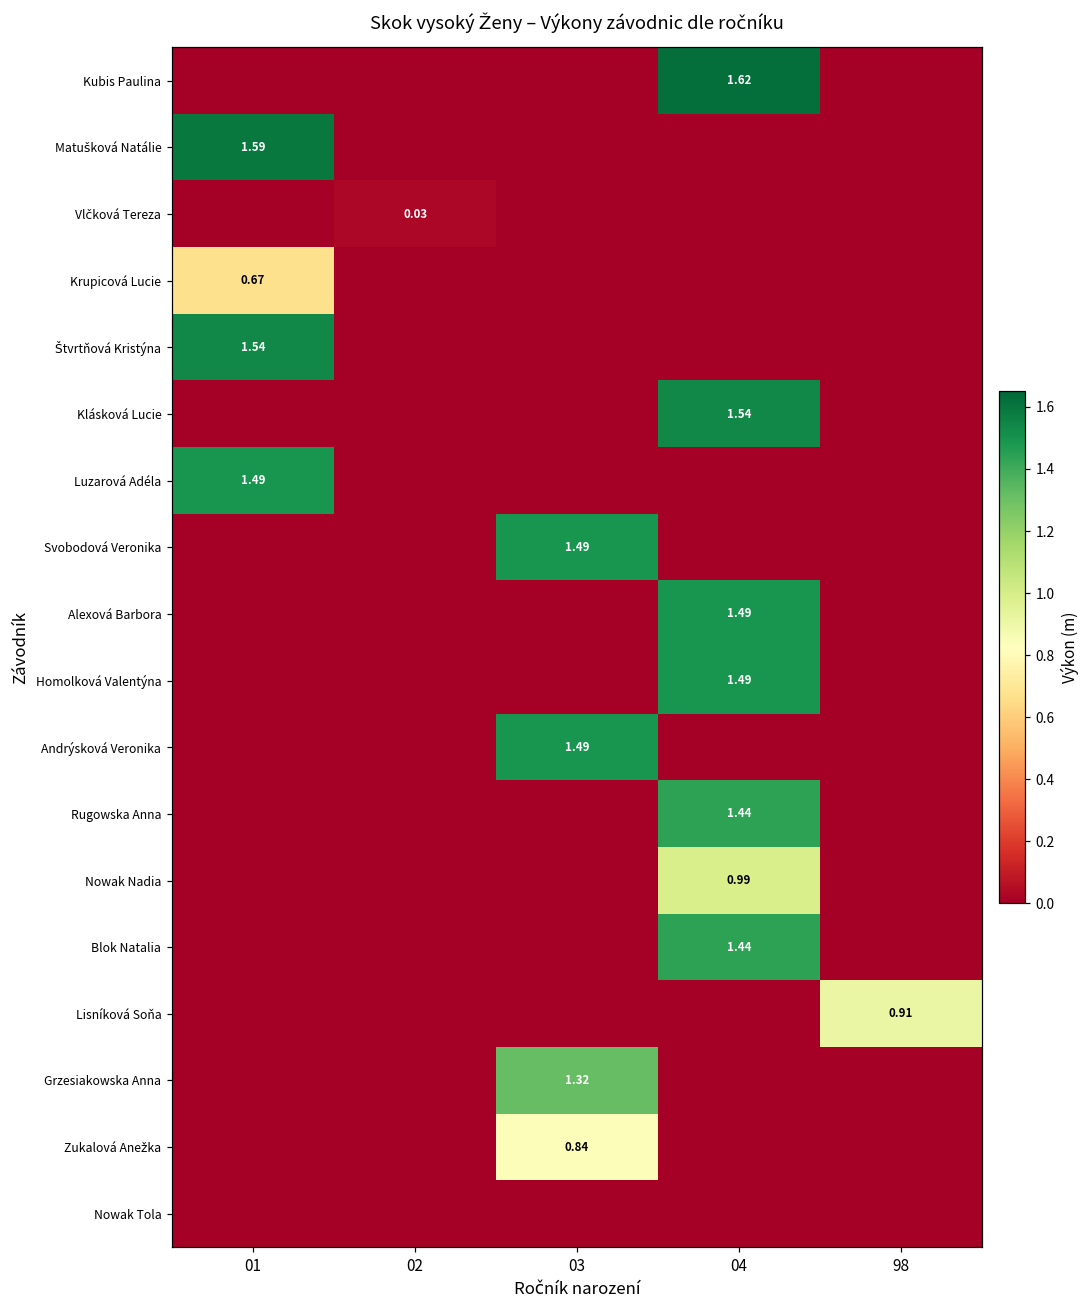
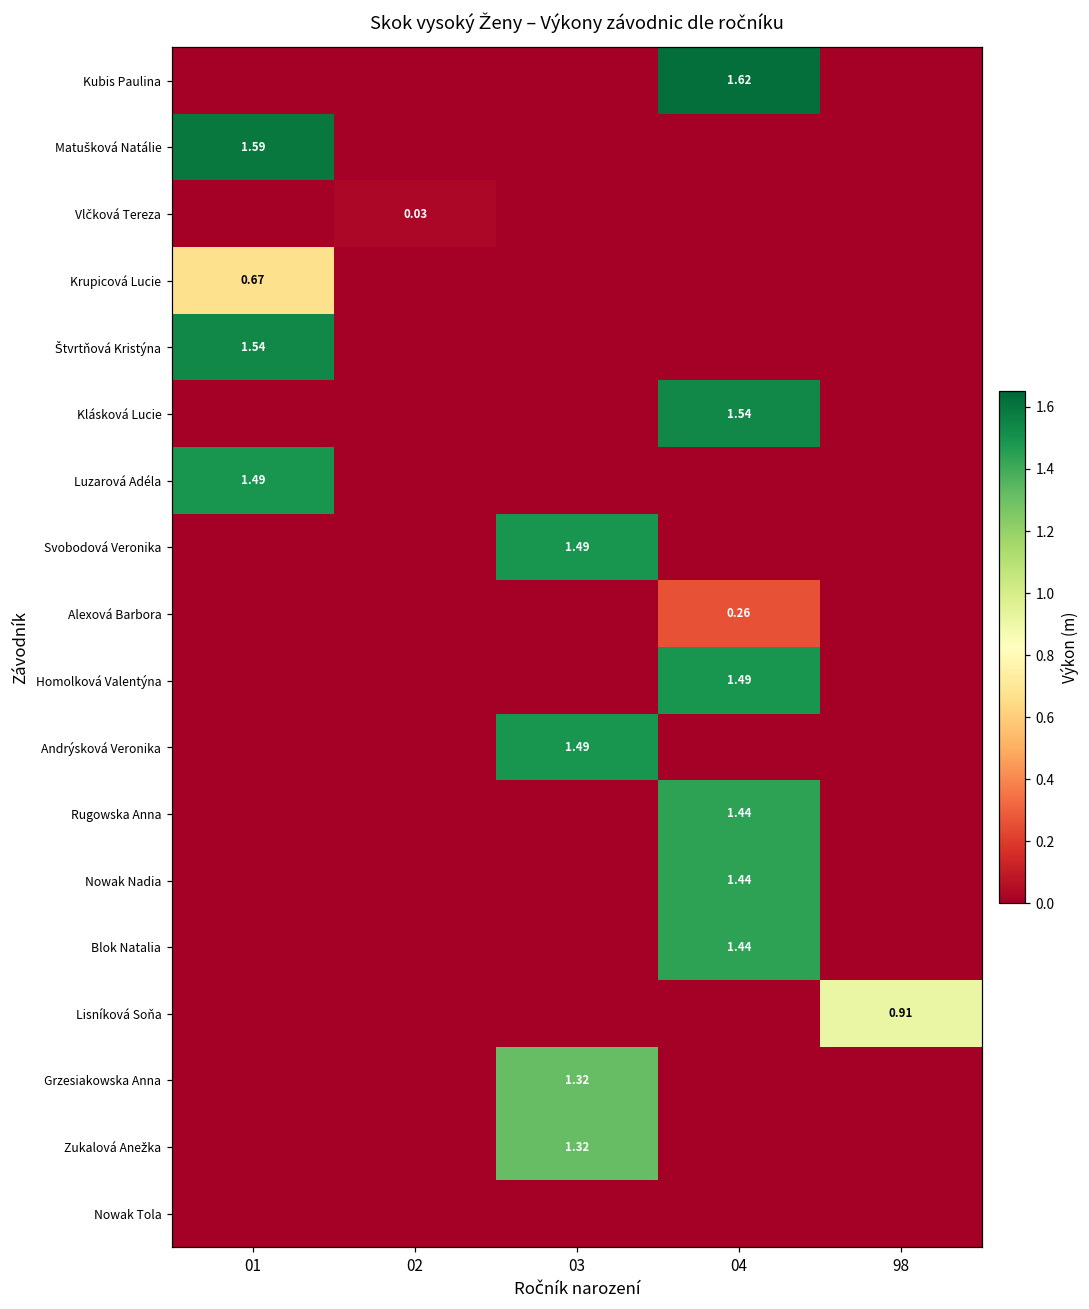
  {
    "Kubis Paulina": {
      "04": 1.62
    },
    "Matušková Natálie": {
      "01": 1.59
    },
    "Vlčková Tereza": {
      "02": 0.03
    },
    "Krupicová Lucie": {
      "01": 0.67
    },
    "Štvrtňová Kristýna": {
      "01": 1.54
    },
    "Klásková Lucie": {
      "04": 1.54
    },
    "Luzarová Adéla": {
      "01": 1.49
    },
    "Svobodová Veronika": {
      "03": 1.49
    },
    "Alexová Barbora": {
-     "04": 1.49
+     "04": 0.26
    },
    "Homolková Valentýna": {
      "04": 1.49
    },
    "Andrýsková Veronika": {
      "03": 1.49
    },
    "Rugowska Anna": {
      "04": 1.44
    },
    "Nowak Nadia": {
-     "04": 0.99
+     "04": 1.44
    },
    "Blok Natalia": {
      "04": 1.44
    },
    "Lisníková Soňa": {
      "98": 0.91
    },
    "Grzesiakowska Anna": {
      "03": 1.32
    },
    "Zukalová Anežka": {
-     "03": 0.84
+     "03": 1.32
    }
  }
